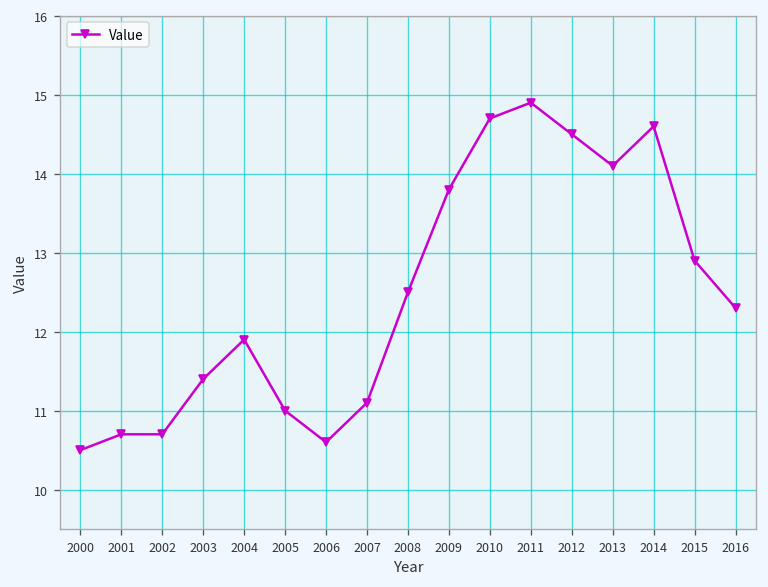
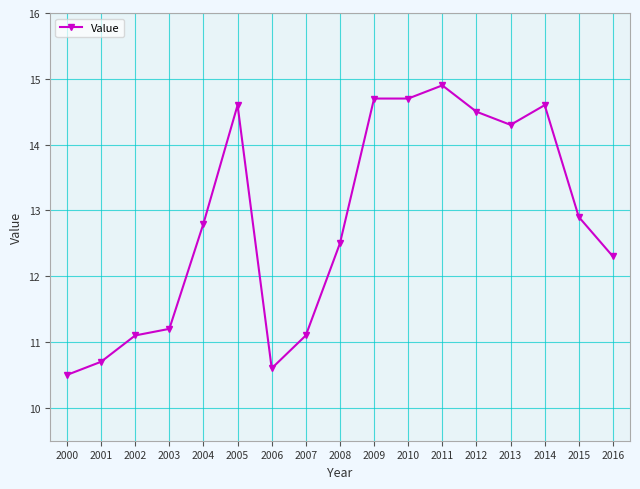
  {
    "2000": 10.5,
    "2001": 10.7,
-   "2002": 10.7,
-   "2003": 11.4,
-   "2004": 11.9,
-   "2005": 11.0,
+   "2002": 11.1,
+   "2003": 11.2,
+   "2004": 12.8,
+   "2005": 14.6,
    "2006": 10.6,
    "2007": 11.1,
    "2008": 12.5,
-   "2009": 13.8,
+   "2009": 14.7,
    "2010": 14.7,
    "2011": 14.9,
    "2012": 14.5,
-   "2013": 14.1,
+   "2013": 14.3,
    "2014": 14.6,
    "2015": 12.9,
    "2016": 12.3
  }
